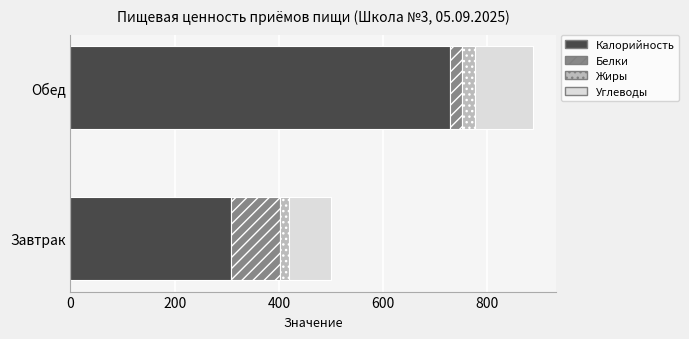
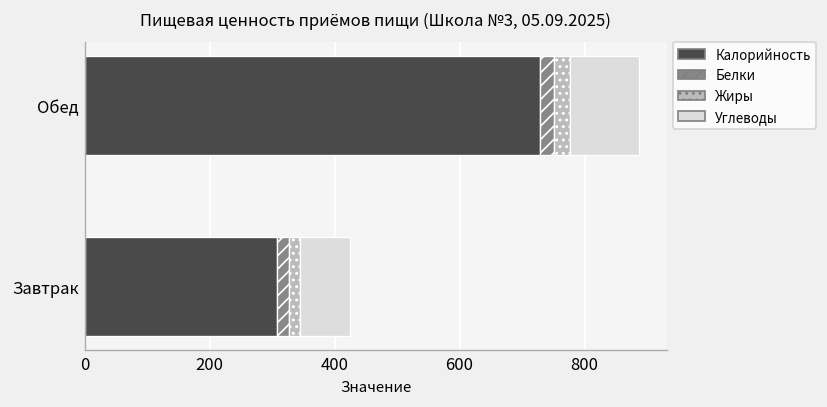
  {
    "Калорийность": {
      "Обед": 730,
      "Завтрак": 310
    },
    "Белки": {
      "Обед": 20,
-     "Завтрак": 90
+     "Завтрак": 20
    }
  }
